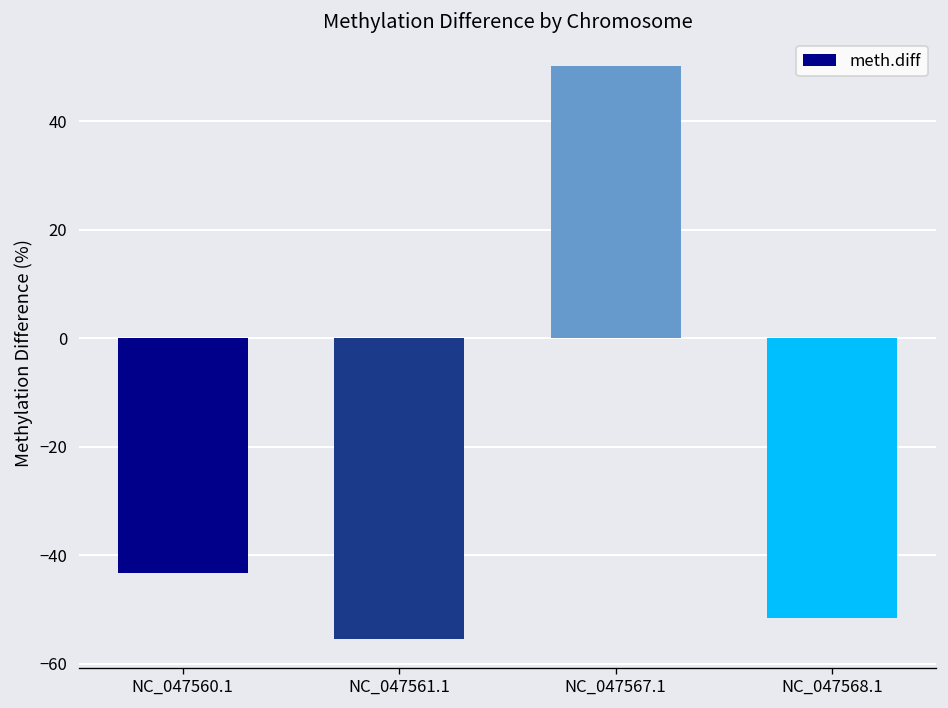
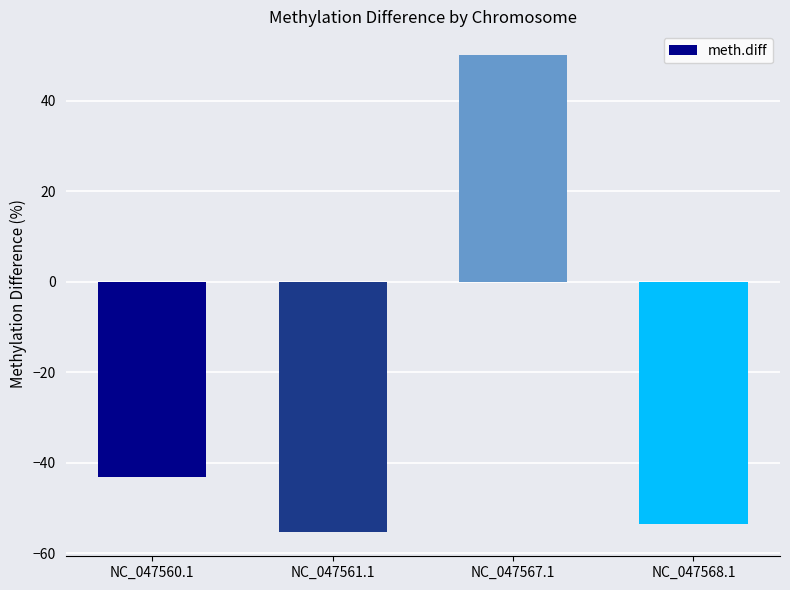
  {
    "NC_047560.1": -43,
    "NC_047561.1": -55,
    "NC_047567.1": 50,
-   "NC_047568.1": -51
+   "NC_047568.1": -54
  }
